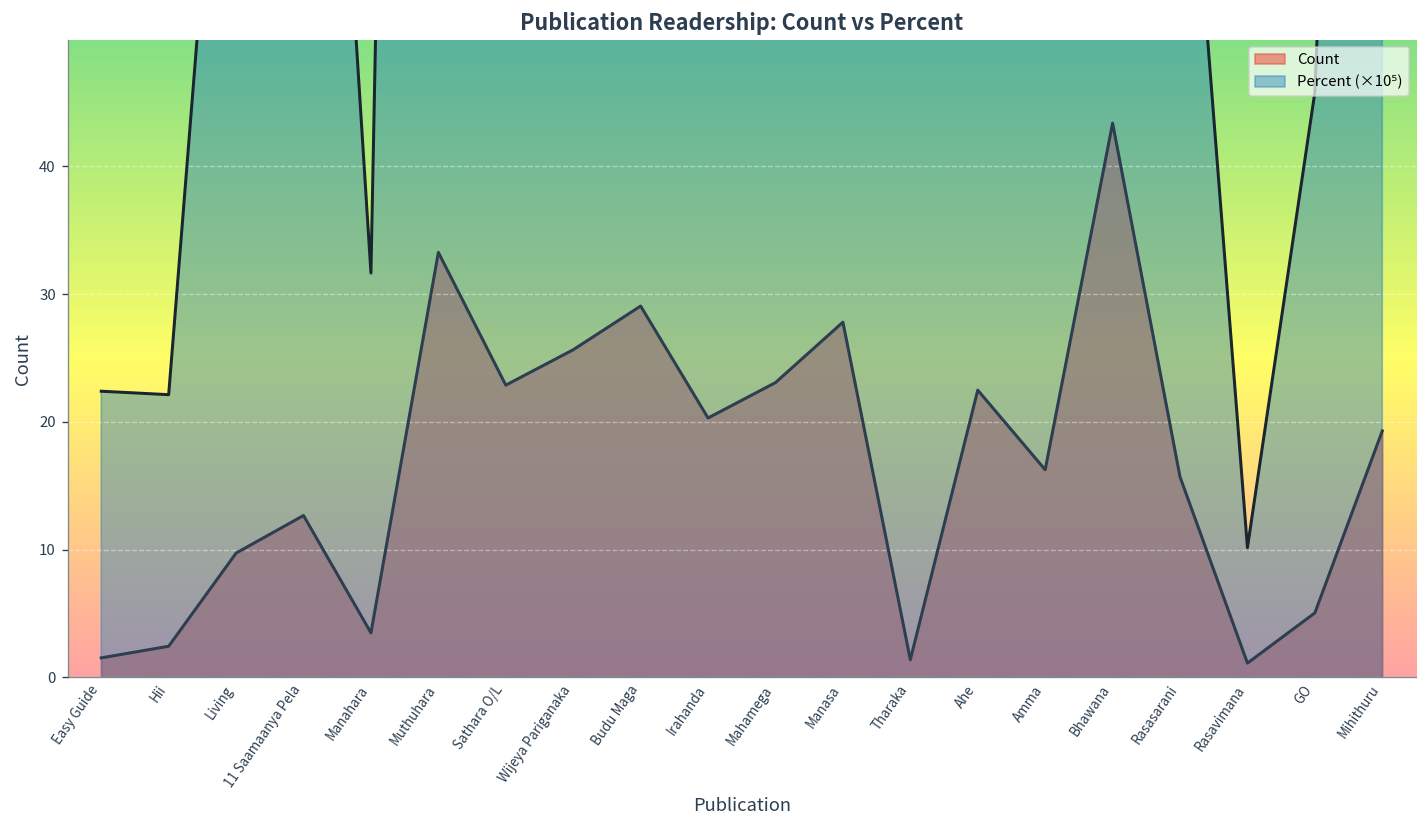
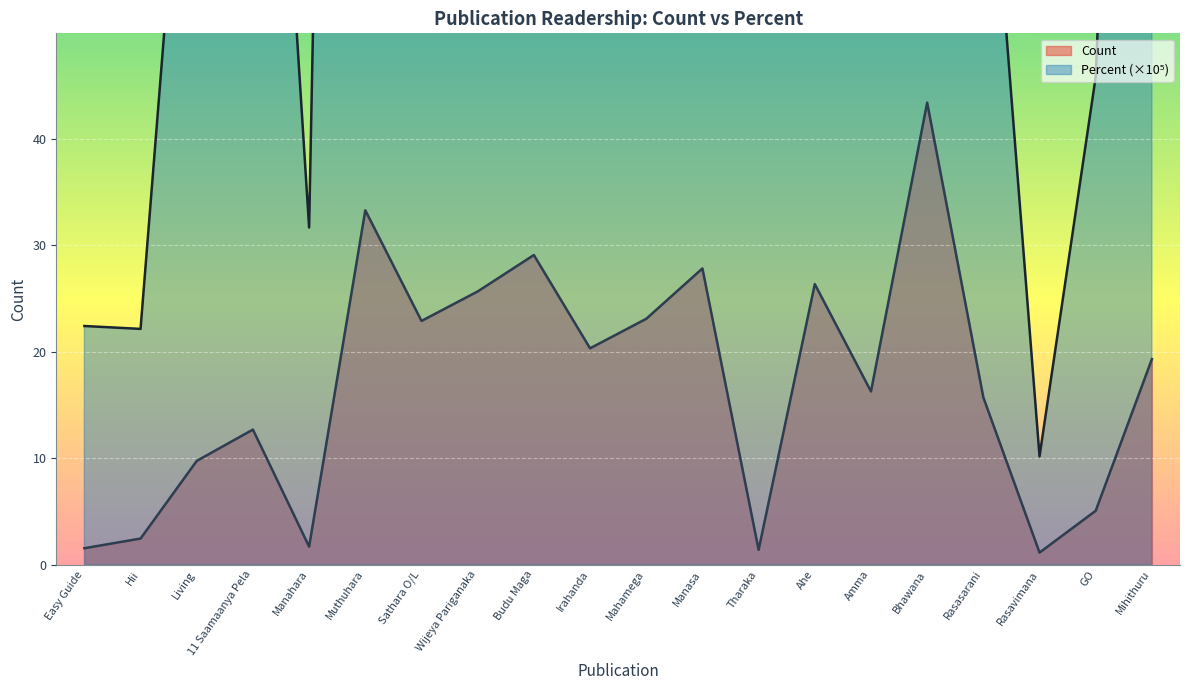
  {
    "Count": {
      "Easy Guide": 1.5,
      "Hii": 2.4,
      "Living": 9.7,
      "11 Saamaanya Pela": 12.7,
-     "Manahara": 3.5,
+     "Manahara": 1.7,
      "Muthuhara": 33.3,
      "Sathara O/L": 22.9,
      "Wijeya Pariganaka": 25.6,
      "Budu Maga": 29.1,
      "Irahanda": 20.3,
      "Mahamega": 23.1,
      "Manasa": 27.8,
      "Tharaka": 1.4,
-     "Ahe": 22.5,
+     "Ahe": 26.3,
      "Amma": 16.3,
      "Bhawana": 43.4,
      "Rasasarani": 15.7,
      "Rasavimana": 1.1,
      "GO": 5.1,
      "Mihithuru": 19.3
    },
    "Percent (×10⁵)": {
      "Easy Guide": 22.4,
      "Hii": 22.1,
      "Manahara": 31.6,
      "Rasavimana": 10.2
    }
  }
